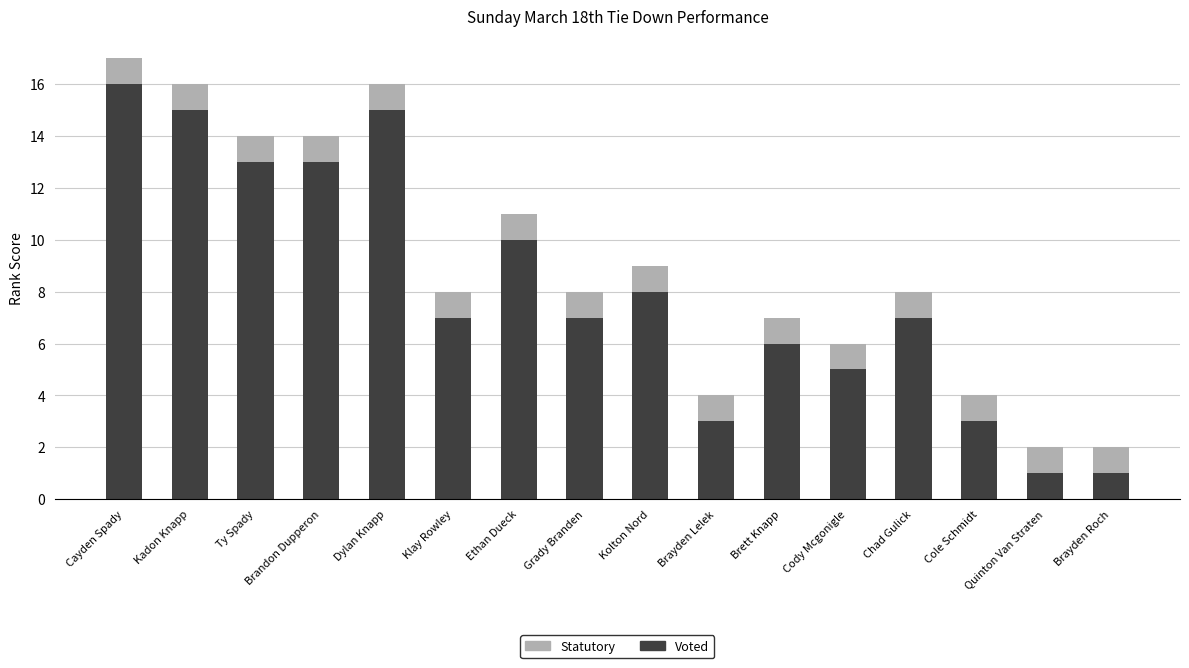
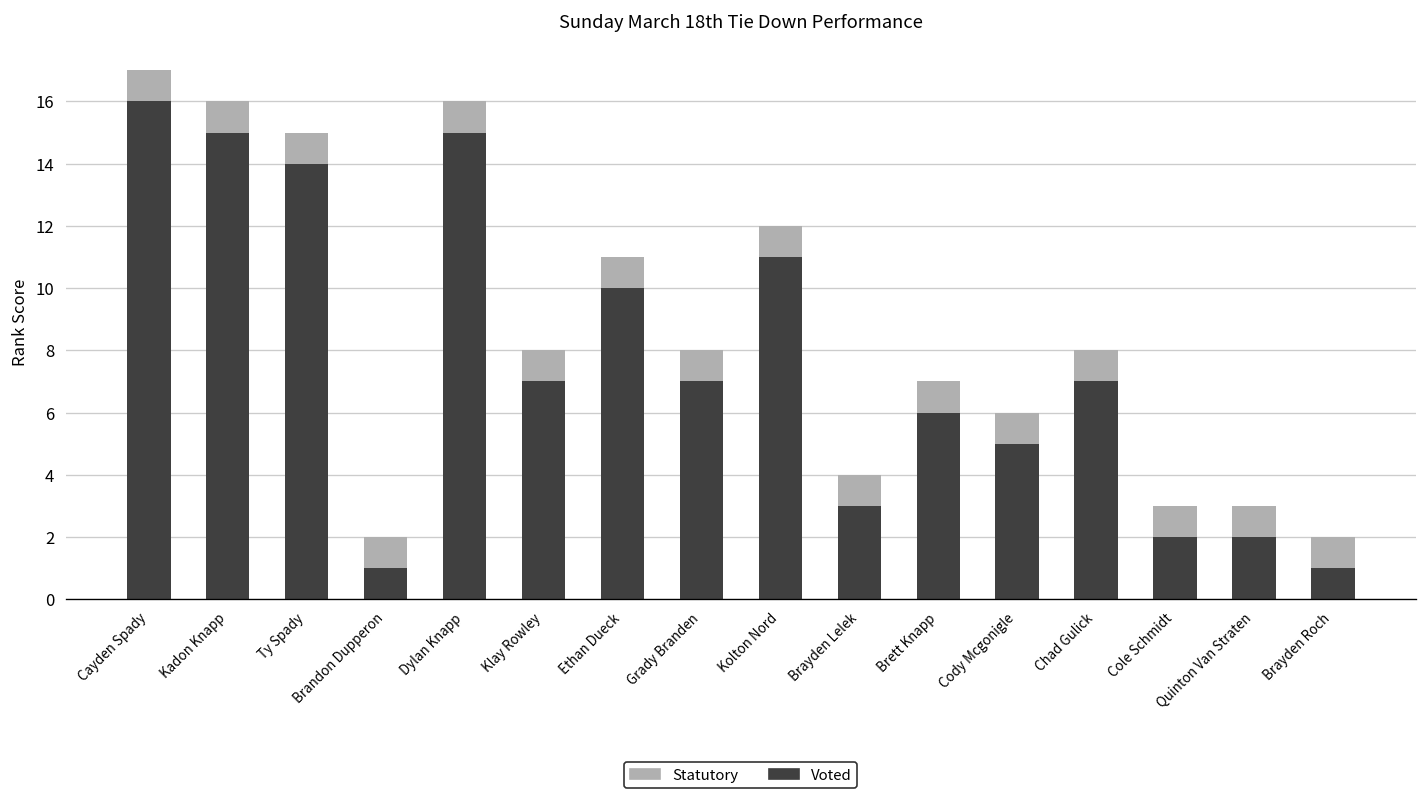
  {
    "Voted": {
      "Cayden Spady": 16,
      "Kadon Knapp": 15,
-     "Ty Spady": 13,
-     "Brandon Dupperon": 13,
+     "Ty Spady": 14,
+     "Brandon Dupperon": 1,
      "Dylan Knapp": 15,
      "Klay Rowley": 7,
      "Ethan Dueck": 10,
      "Grady Branden": 7,
-     "Kolton Nord": 8,
+     "Kolton Nord": 11,
      "Brayden Lelek": 3,
      "Brett Knapp": 6,
      "Cody Mcgonigle": 5,
      "Chad Gulick": 7,
-     "Cole Schmidt": 3,
-     "Quinton Van Straten": 1,
+     "Cole Schmidt": 2,
+     "Quinton Van Straten": 2,
      "Brayden Roch": 1
    },
    "Statutory": {
      "Cayden Spady": 1,
      "Kadon Knapp": 1,
      "Ty Spady": 1,
      "Brandon Dupperon": 1,
      "Dylan Knapp": 1,
      "Klay Rowley": 1,
      "Ethan Dueck": 1,
      "Grady Branden": 1,
      "Kolton Nord": 1,
      "Brayden Lelek": 1,
      "Brett Knapp": 1,
      "Cody Mcgonigle": 1,
      "Chad Gulick": 1,
      "Cole Schmidt": 1,
      "Quinton Van Straten": 1,
      "Brayden Roch": 1
    }
  }
